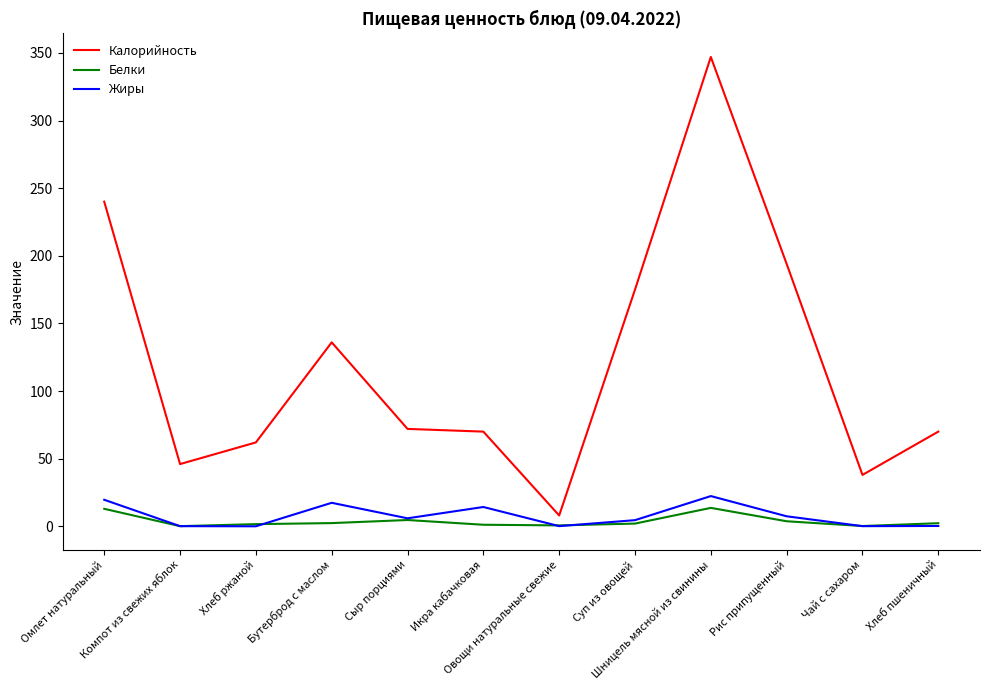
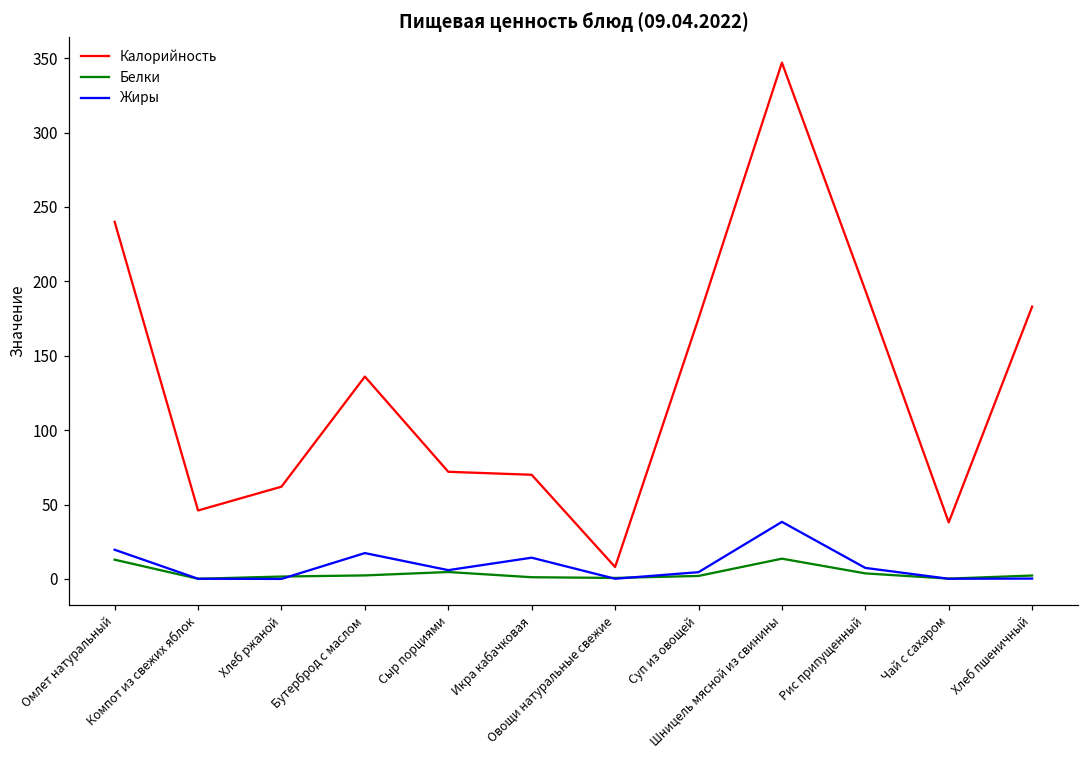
  {
    "Калорийность": {
      "Омлет натуральный": 240,
      "Компот из свежих яблок": 46,
      "Хлеб ржаной": 62,
      "Бутерброд с маслом": 136,
      "Сыр порциями": 72,
      "Икра кабачковая": 70,
      "Овощи натуральные свежие": 8,
      "Суп из овощей": 175,
      "Шницель мясной из свинины": 347,
      "Рис припущенный": 194,
      "Чай с сахаром": 38,
-     "Хлеб пшеничный": 70
+     "Хлеб пшеничный": 183
    },
    "Белки": {
      "Омлет натуральный": 13,
      "Бутерброд с маслом": 2,
      "Икра кабачковая": 1,
      "Суп из овощей": 2,
      "Шницель мясной из свинины": 14,
      "Рис припущенный": 4,
      "Хлеб пшеничный": 2
    },
    "Жиры": {
      "Омлет натуральный": 20,
      "Бутерброд с маслом": 17,
      "Икра кабачковая": 14,
      "Суп из овощей": 5,
-     "Шницель мясной из свинины": 22,
+     "Шницель мясной из свинины": 38,
      "Рис припущенный": 7,
      "Хлеб пшеничный": 0
    }
  }
